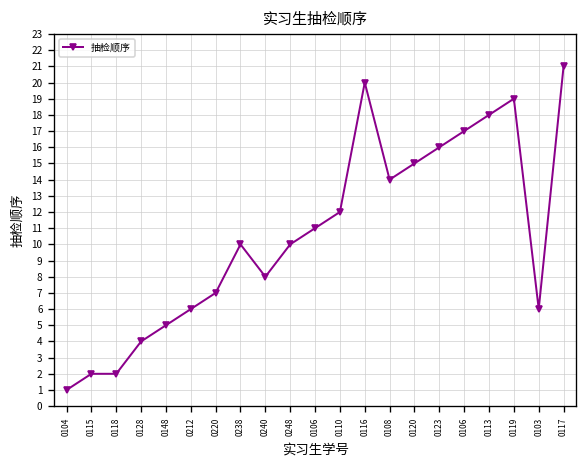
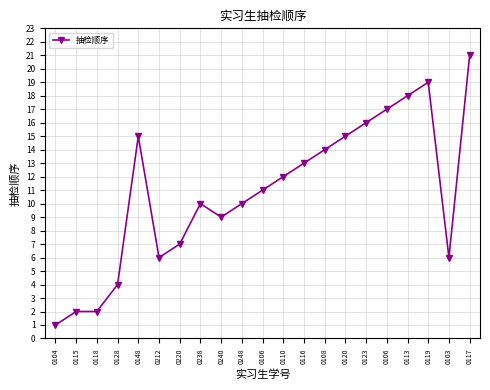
  {
    "0104": 1,
    "0115": 2,
    "0118": 2,
    "0128": 4,
-   "0148": 5,
+   "0148": 15,
    "0212": 6,
    "0220": 7,
    "0238": 10,
-   "0240": 8,
+   "0240": 9,
    "0248": 10,
    "0110": 12,
-   "0116": 20,
+   "0116": 13,
    "0108": 14,
    "0120": 15,
    "0123": 16,
    "0113": 18,
    "0119": 19,
    "0103": 6,
    "0117": 21
  }
